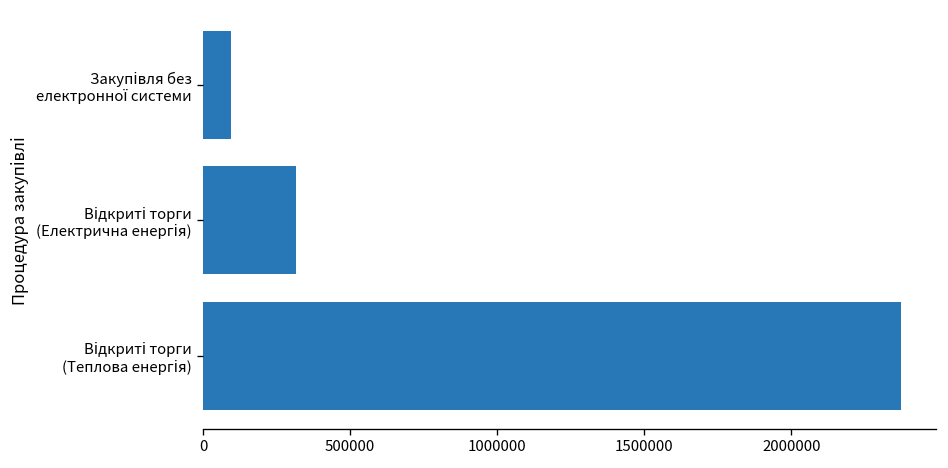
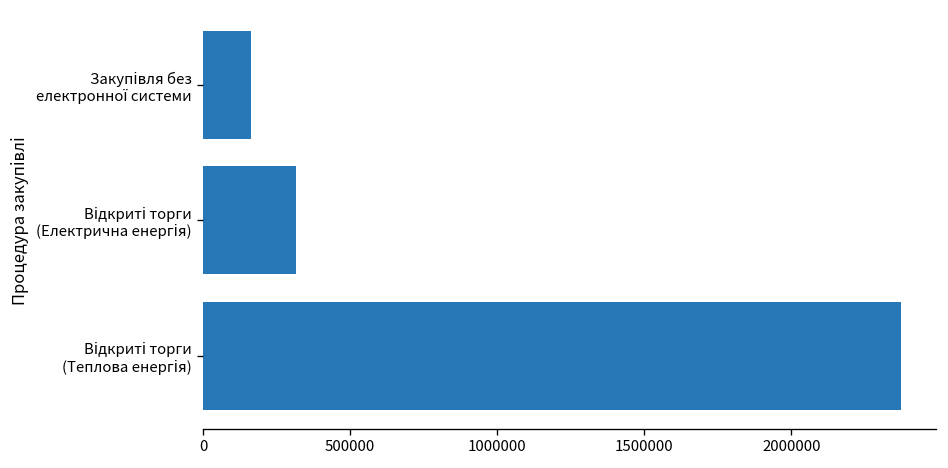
  {
-   "Закупівля без електронної системи": 100000,
+   "Закупівля без електронної системи": 160000,
    "Відкриті торги (Електрична енергія)": 320000,
    "Відкриті торги (Теплова енергія)": 2370000
  }
